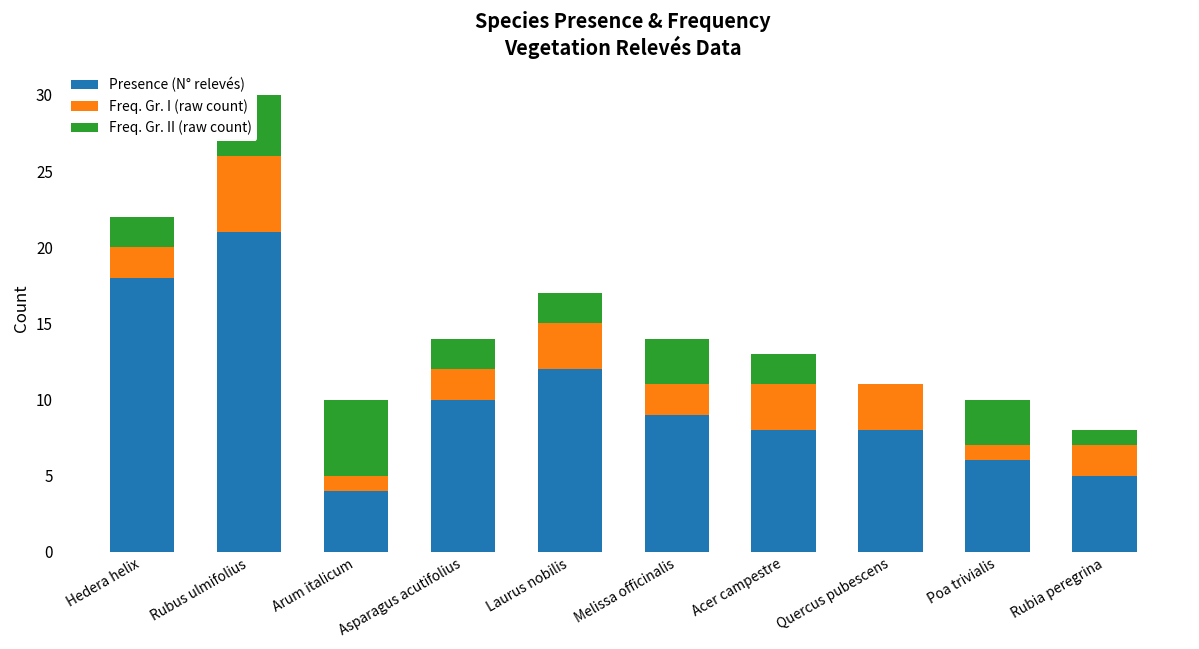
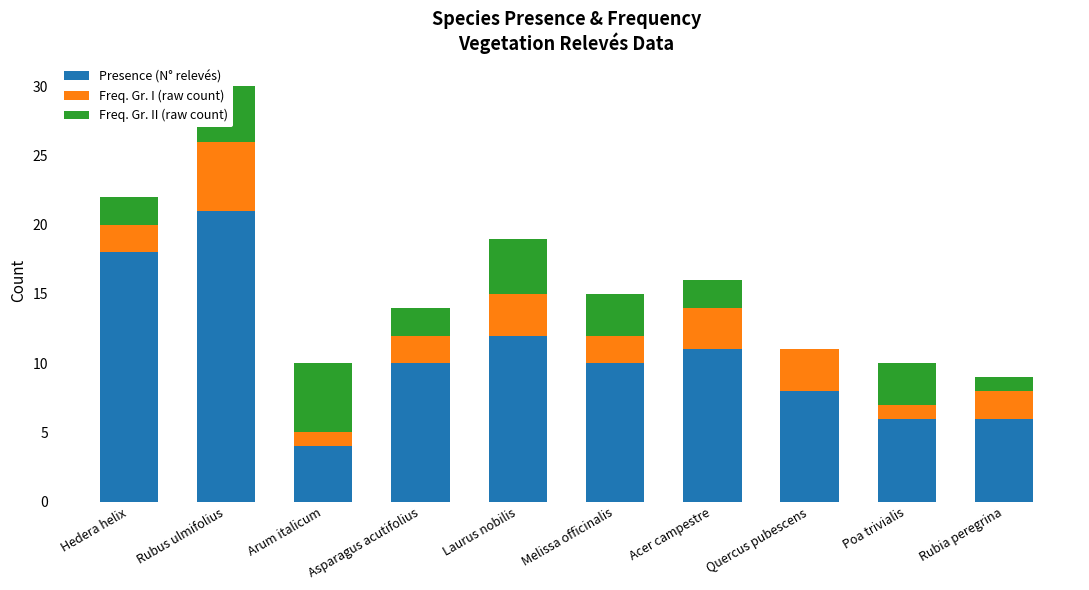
  {
    "Presence (N° relevés)": {
      "Hedera helix": 18,
      "Rubus ulmifolius": 21,
      "Arum italicum": 4,
      "Asparagus acutifolius": 10,
      "Laurus nobilis": 12,
-     "Melissa officinalis": 9,
-     "Acer campestre": 8,
+     "Melissa officinalis": 10,
+     "Acer campestre": 11,
      "Quercus pubescens": 8,
      "Poa trivialis": 6,
-     "Rubia peregrina": 5
+     "Rubia peregrina": 6
    },
    "Freq. Gr. I (raw count)": {
      "Hedera helix": 2,
      "Rubus ulmifolius": 5,
      "Arum italicum": 1,
      "Asparagus acutifolius": 2,
      "Laurus nobilis": 3,
      "Melissa officinalis": 2,
      "Acer campestre": 3,
      "Quercus pubescens": 3,
      "Poa trivialis": 1,
      "Rubia peregrina": 2
    },
    "Freq. Gr. II (raw count)": {
      "Hedera helix": 2,
      "Arum italicum": 5,
      "Asparagus acutifolius": 2,
-     "Laurus nobilis": 2,
+     "Laurus nobilis": 4,
      "Melissa officinalis": 3,
      "Acer campestre": 2,
      "Quercus pubescens": 0,
      "Poa trivialis": 3,
      "Rubia peregrina": 1
    }
  }
